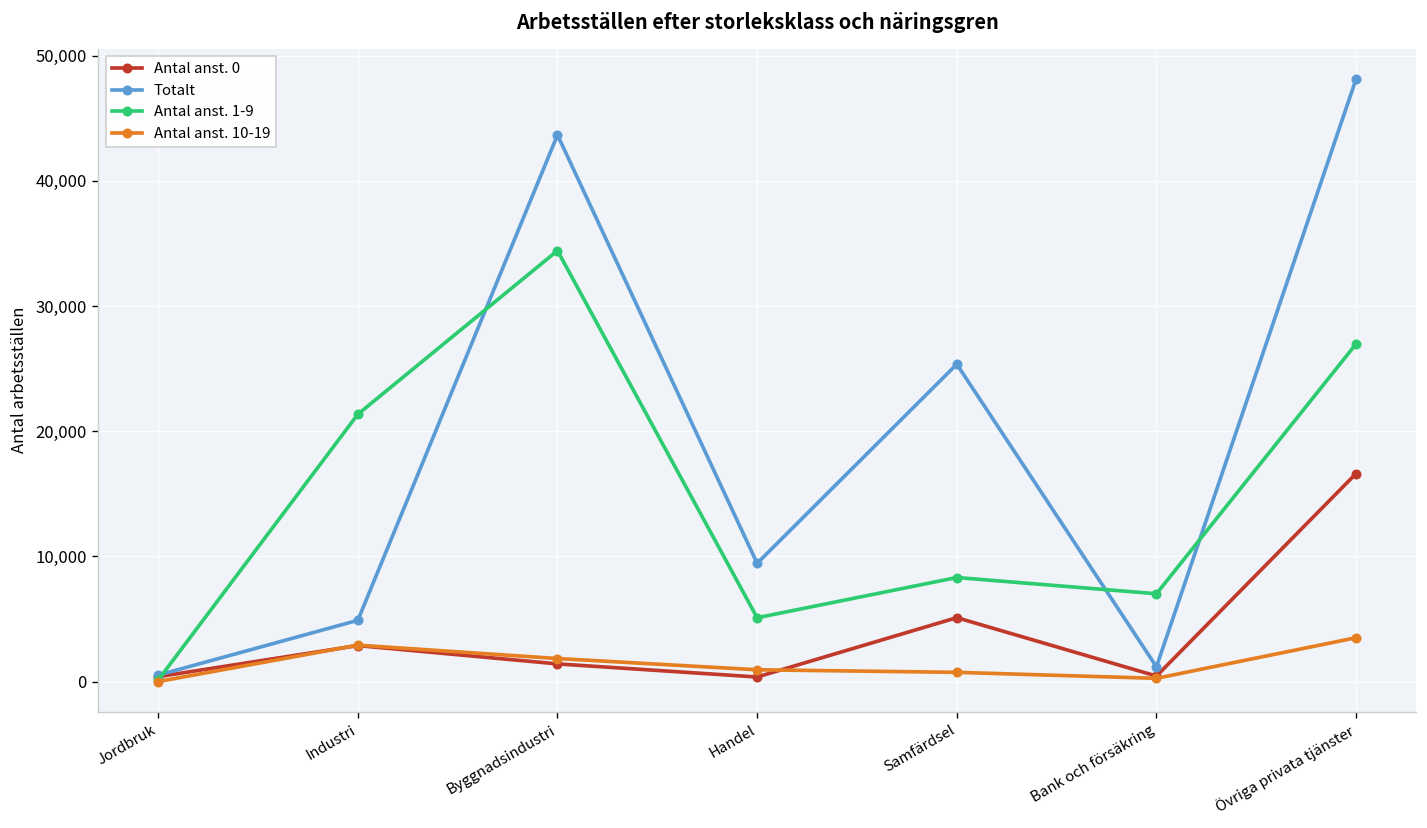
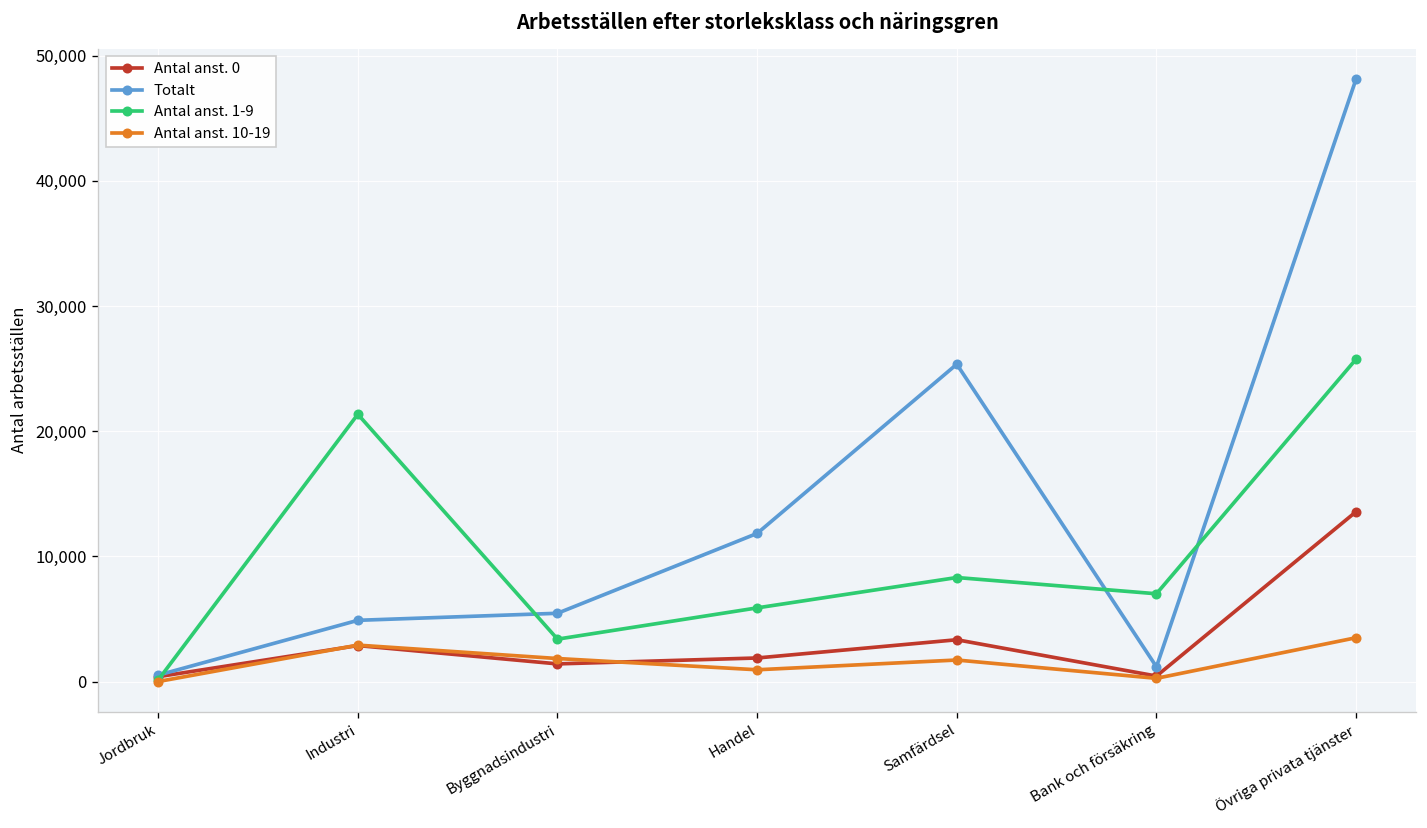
  {
    "Antal anst. 0": {
      "Byggnadsindustri": "1,400",
-     "Handel": "400",
-     "Samfärdsel": "5,100",
-     "Övriga privata tjänster": "16,600"
+     "Handel": "1,900",
+     "Samfärdsel": "3,300",
+     "Övriga privata tjänster": "13,600"
    },
    "Totalt": {
      "Industri": "4,900",
-     "Byggnadsindustri": "43,700",
-     "Handel": "9,400",
+     "Byggnadsindustri": "5,500",
+     "Handel": "11,800",
      "Samfärdsel": "25,400",
      "Bank och försäkring": "1,200",
      "Övriga privata tjänster": "48,200"
    },
    "Antal anst. 1-9": {
      "Industri": "21,400",
-     "Byggnadsindustri": "34,400",
-     "Handel": "5,100",
+     "Byggnadsindustri": "3,400",
+     "Handel": "5,900",
      "Samfärdsel": "8,300",
      "Bank och försäkring": "7,000",
-     "Övriga privata tjänster": "27,000"
+     "Övriga privata tjänster": "25,800"
    },
    "Antal anst. 10-19": {
      "Byggnadsindustri": "1,800",
      "Handel": "900",
-     "Samfärdsel": "700",
+     "Samfärdsel": "1,700",
      "Övriga privata tjänster": "3,500"
    }
  }
